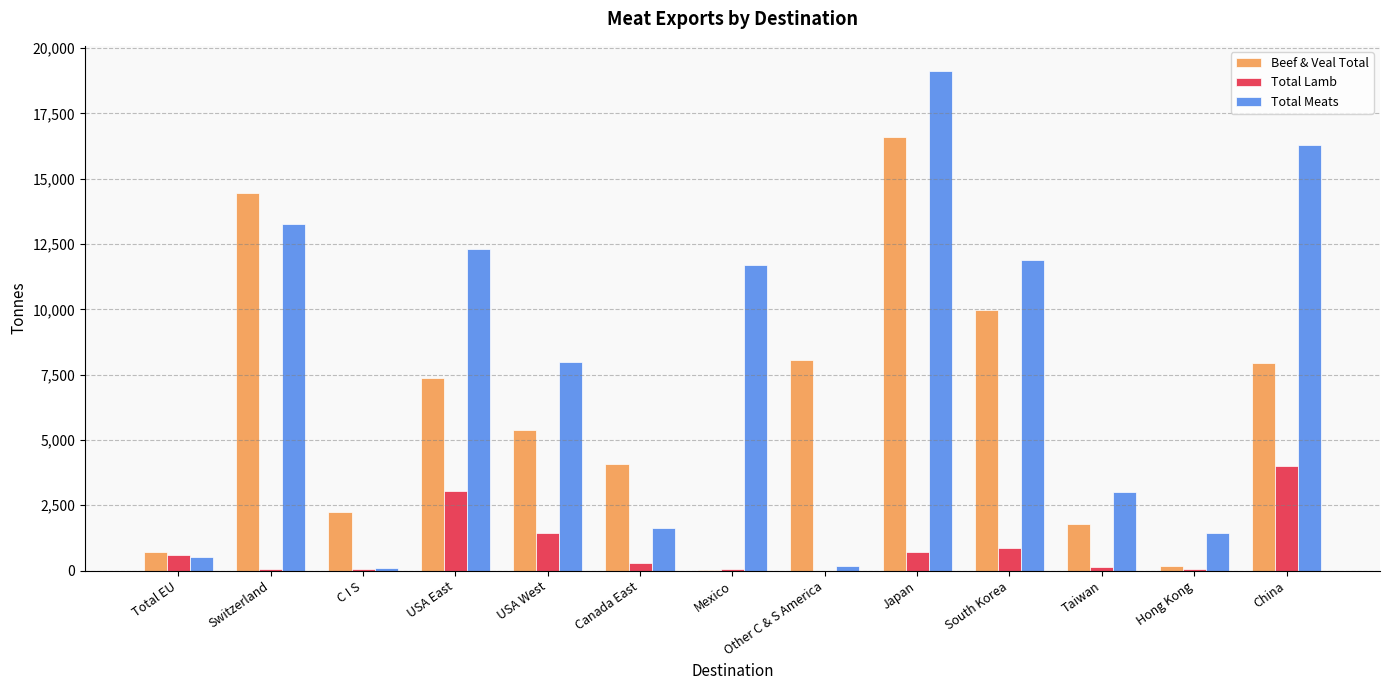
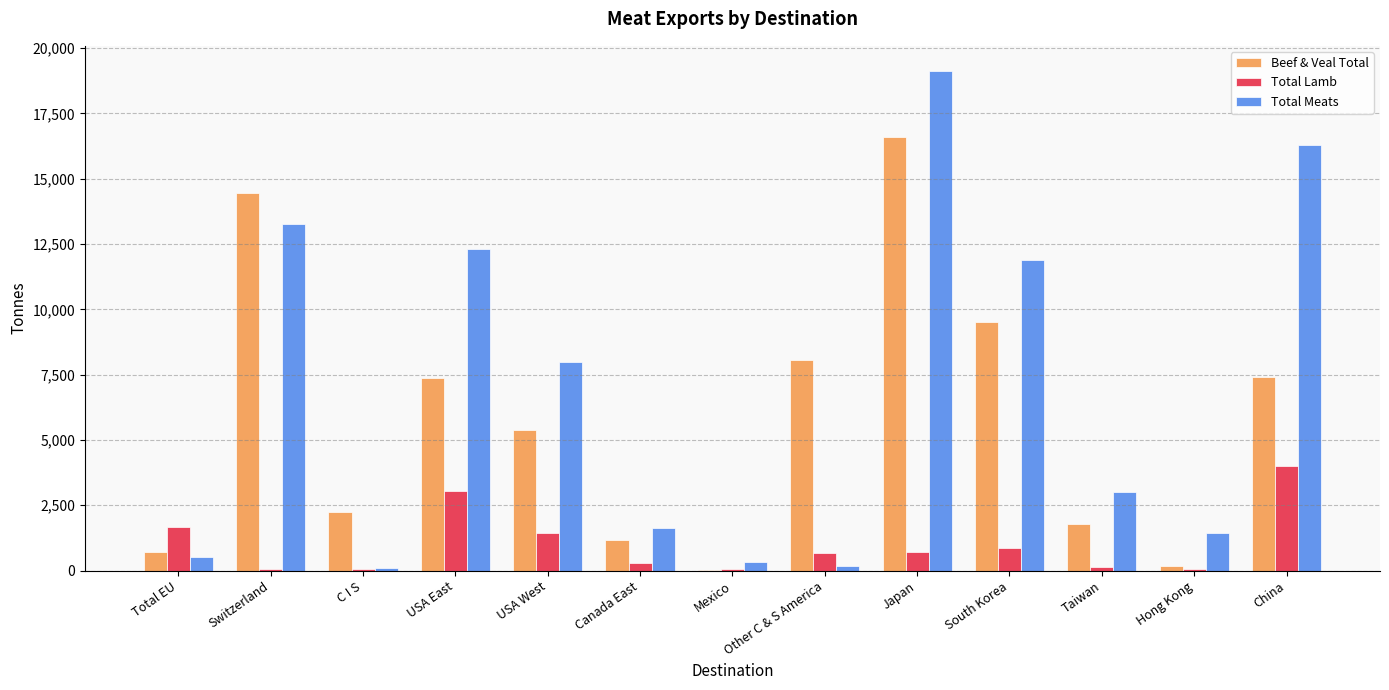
  {
    "Beef & Veal Total": {
      "Total EU": "700",
      "Switzerland": "14,400",
      "C I S": "2,200",
      "USA East": "7,400",
      "USA West": "5,400",
-     "Canada East": "4,100",
+     "Canada East": "1,200",
      "Other C & S America": "8,100",
      "Japan": "16,600",
-     "South Korea": "10,000",
+     "South Korea": "9,500",
      "Taiwan": "1,800",
      "Hong Kong": "200",
-     "China": "8,000"
+     "China": "7,400"
    },
    "Total Lamb": {
-     "Total EU": "600",
+     "Total EU": "1,700",
      "USA East": "3,100",
      "USA West": "1,400",
      "Canada East": "300",
-     "Other C & S America": "0",
+     "Other C & S America": "700",
      "Japan": "700",
      "South Korea": "900",
      "Taiwan": "100",
      "China": "4,000"
    },
    "Total Meats": {
      "Total EU": "500",
      "Switzerland": "13,300",
      "C I S": "100",
      "USA East": "12,300",
      "USA West": "8,000",
      "Canada East": "1,600",
-     "Mexico": "11,700",
+     "Mexico": "300",
      "Other C & S America": "200",
      "Japan": "19,100",
      "South Korea": "11,900",
      "Taiwan": "3,000",
      "Hong Kong": "1,400",
      "China": "16,300"
    }
  }
